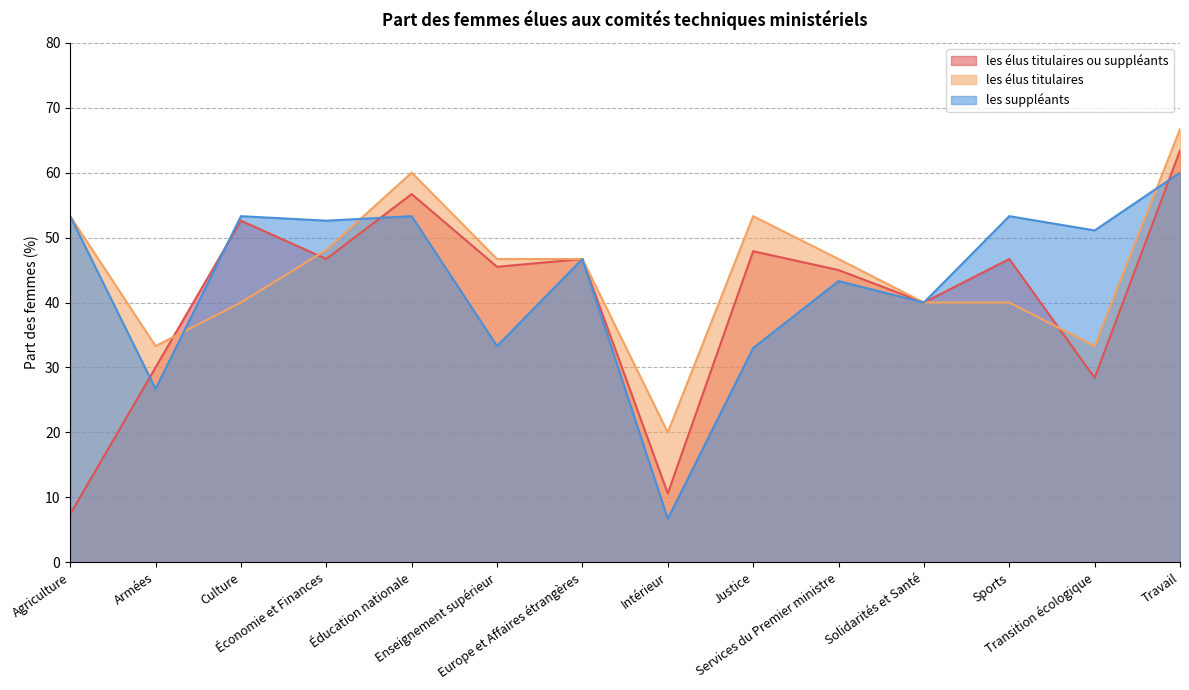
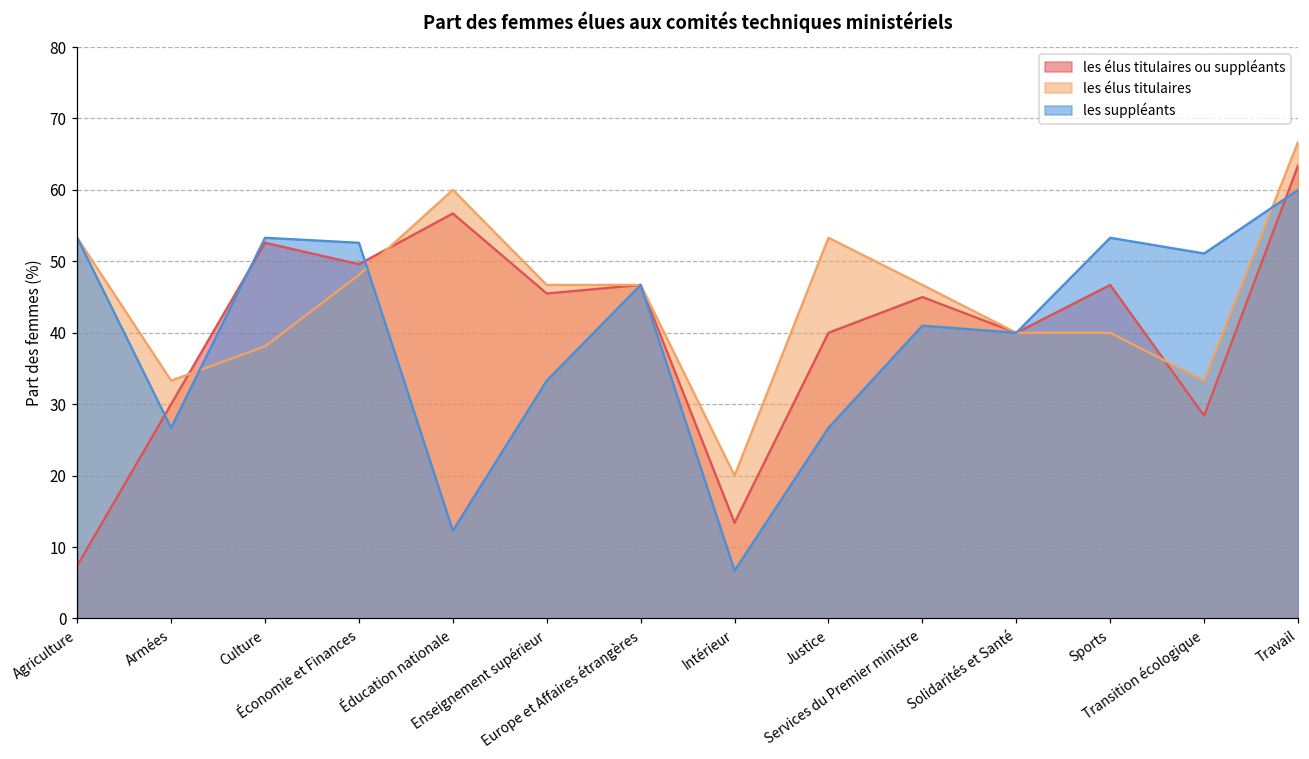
  {
    "les élus titulaires ou suppléants": {
      "Agriculture": 7,
      "Armées": 30,
      "Culture": 53,
-     "Économie et Finances": 47,
+     "Économie et Finances": 50,
      "Éducation nationale": 57,
      "Enseignement supérieur": 46,
-     "Intérieur": 11,
-     "Justice": 48,
+     "Intérieur": 13,
+     "Justice": 40,
      "Services du Premier ministre": 45,
      "Sports": 47,
      "Transition écologique": 28,
      "Travail": 63
    },
    "les élus titulaires": {
      "Armées": 33,
-     "Culture": 40,
+     "Culture": 38,
      "Économie et Finances": 48,
      "Éducation nationale": 60,
      "Enseignement supérieur": 47,
      "Intérieur": 20,
      "Justice": 53,
      "Services du Premier ministre": 47,
      "Sports": 40,
      "Transition écologique": 33,
      "Travail": 67
    },
    "les suppléants": {
      "Armées": 27,
      "Culture": 53,
      "Économie et Finances": 53,
-     "Éducation nationale": 53,
+     "Éducation nationale": 12,
      "Enseignement supérieur": 33,
      "Intérieur": 7,
-     "Justice": 33,
-     "Services du Premier ministre": 43,
+     "Justice": 27,
+     "Services du Premier ministre": 41,
      "Sports": 53,
      "Transition écologique": 51,
      "Travail": 60
    }
  }
